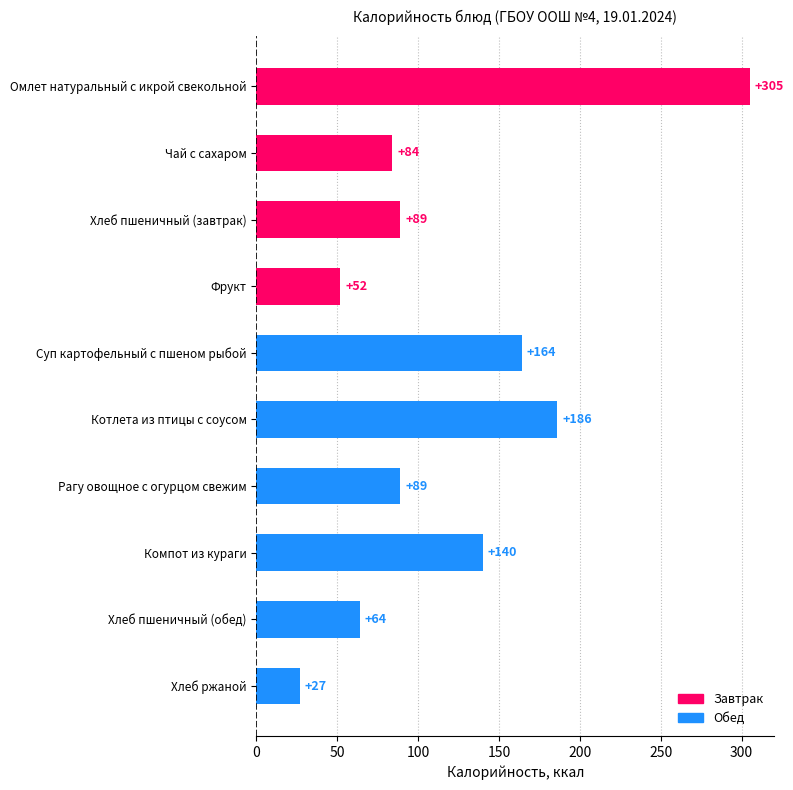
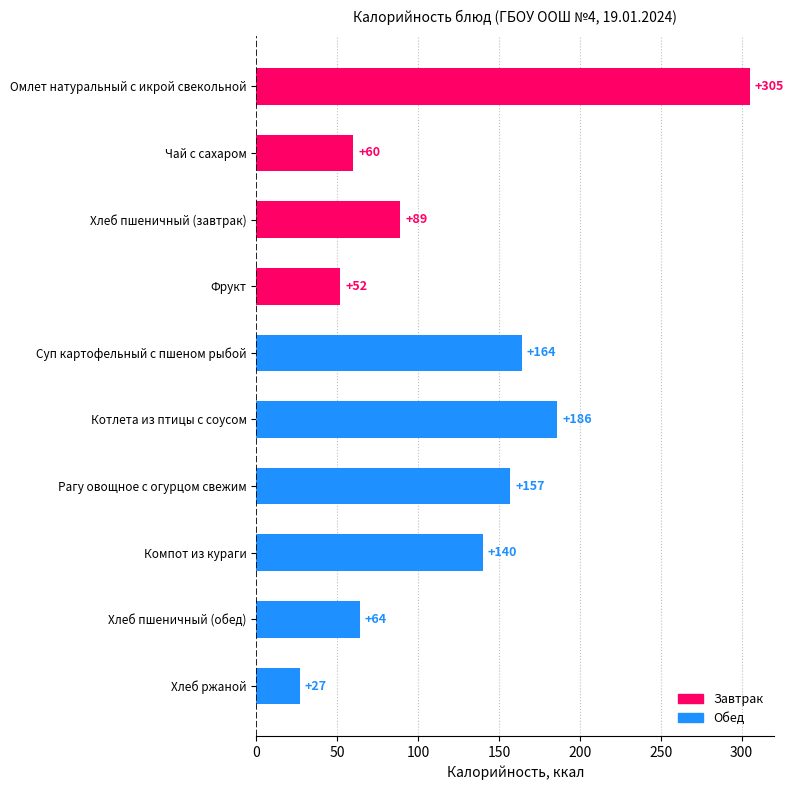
  {
    "Омлет натуральный с икрой свекольной": "+305",
-   "Чай с сахаром": "+84",
+   "Чай с сахаром": "+60",
    "Хлеб пшеничный (завтрак)": "+89",
    "Фрукт": "+52",
    "Суп картофельный с пшеном рыбой": "+164",
    "Котлета из птицы с соусом": "+186",
-   "Рагу овощное с огурцом свежим": "+89",
+   "Рагу овощное с огурцом свежим": "+157",
    "Компот из кураги": "+140",
    "Хлеб пшеничный (обед)": "+64",
    "Хлеб ржаной": "+27"
  }
